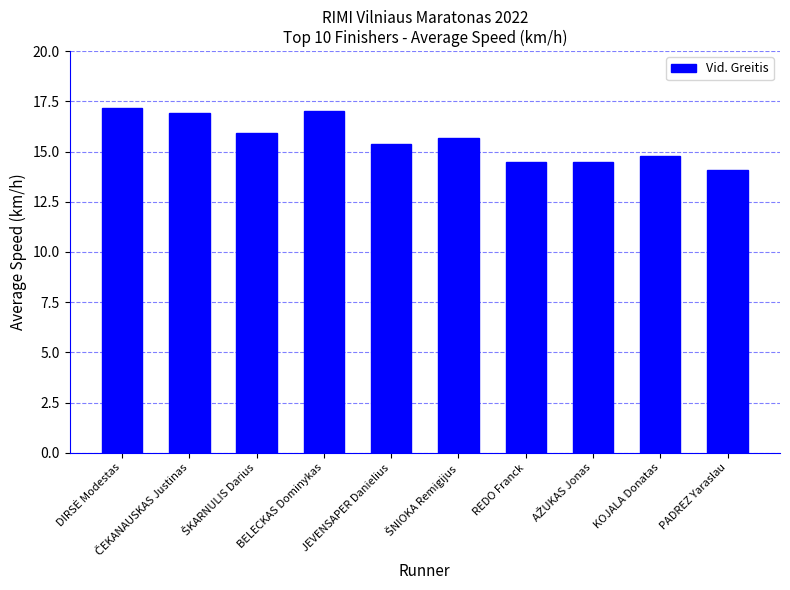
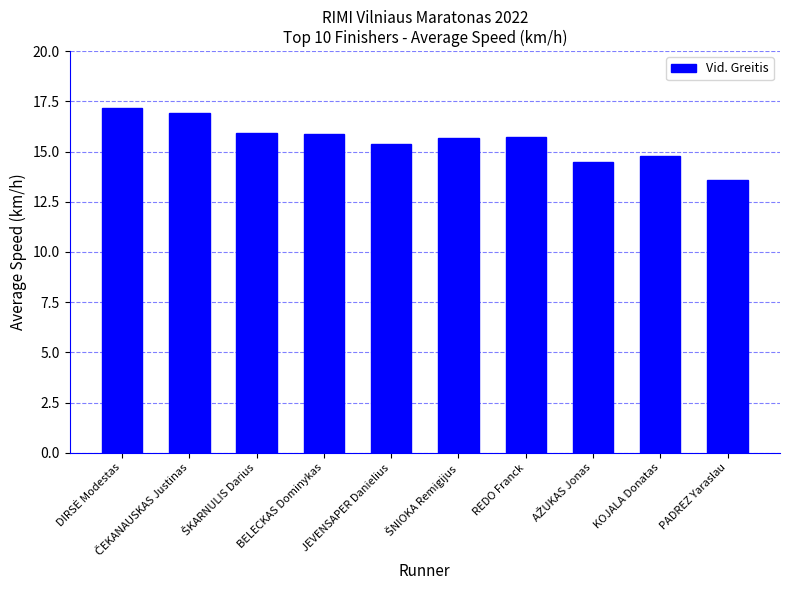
  {
    "DIRSĖ Modestas": 17.2,
    "ČEKANAUSKAS Justinas": 16.9,
    "ŠKARNULIS Darius": 15.9,
-   "BELECKAS Dominykas": 17.0,
+   "BELECKAS Dominykas": 15.9,
    "JEVENSAPER Danielius": 15.4,
    "ŠNIOKA Remigijus": 15.7,
-   "REDO Franck": 14.5,
+   "REDO Franck": 15.7,
    "AŽUKAS Jonas": 14.5,
    "KOJALA Donatas": 14.8,
-   "PADREZ Yaraslau": 14.1
+   "PADREZ Yaraslau": 13.6
  }
